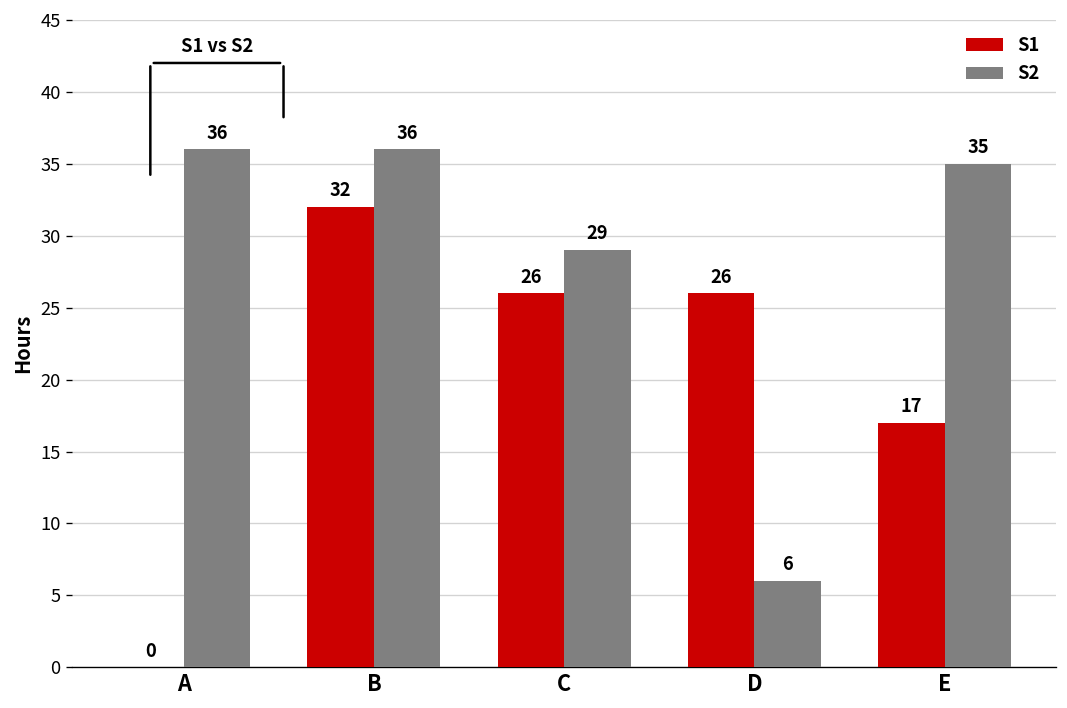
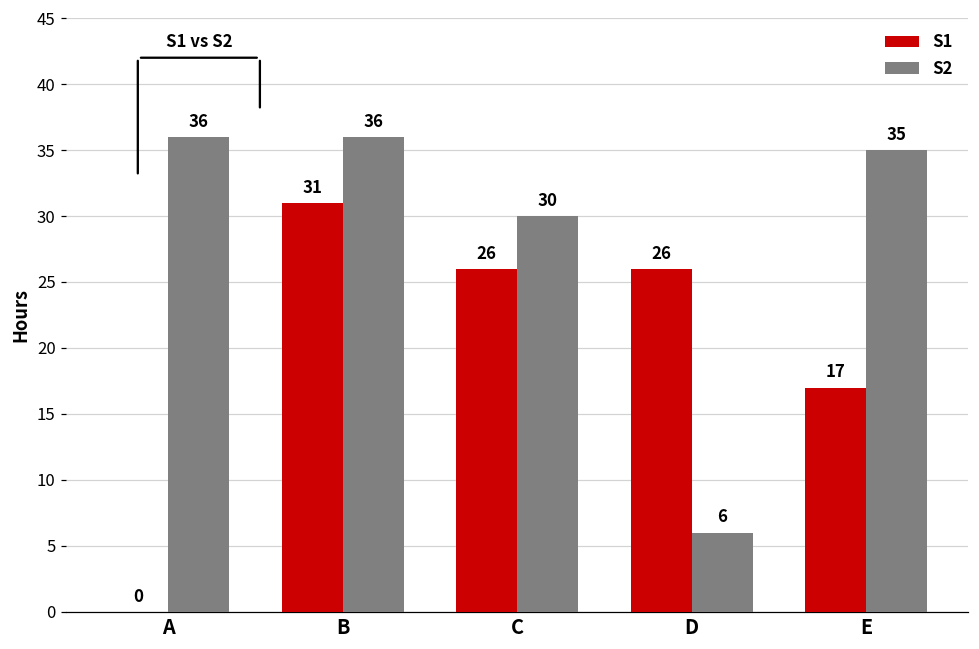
  {
    "S1": {
      "A": 0,
-     "B": 32,
+     "B": 31,
      "C": 26,
      "D": 26,
      "E": 17
    },
    "S2": {
      "A": 36,
      "B": 36,
-     "C": 29,
+     "C": 30,
      "D": 6,
      "E": 35
    }
  }
